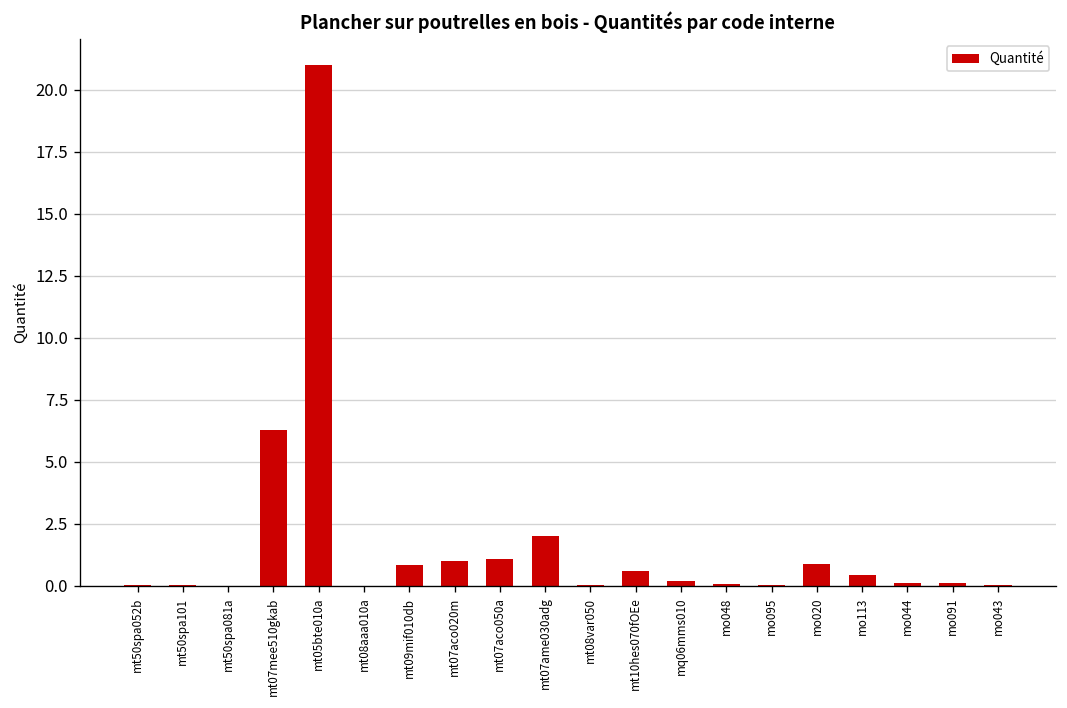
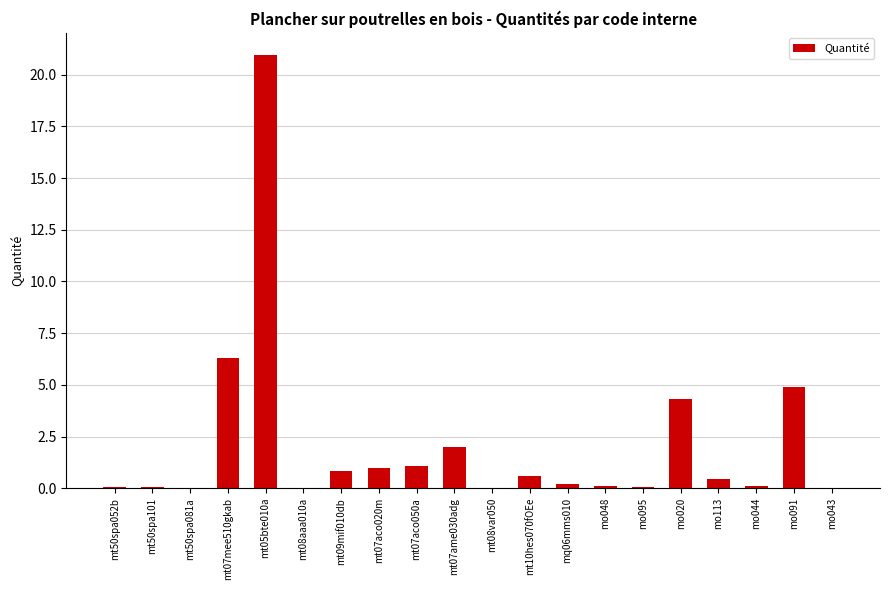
  {
    "mt07mee510gkab": 6.3,
    "mt05bte010a": 21.0,
    "mt09mif010db": 0.8,
    "mt07aco020m": 1.0,
    "mt07aco050a": 1.1,
    "mt07ame030adg": 2.0,
    "mt10hes070fOEe": 0.6,
    "mq06mms010": 0.2,
-   "mo020": 0.9,
+   "mo020": 4.3,
    "mo113": 0.5,
-   "mo091": 0.1
+   "mo091": 4.9
  }
